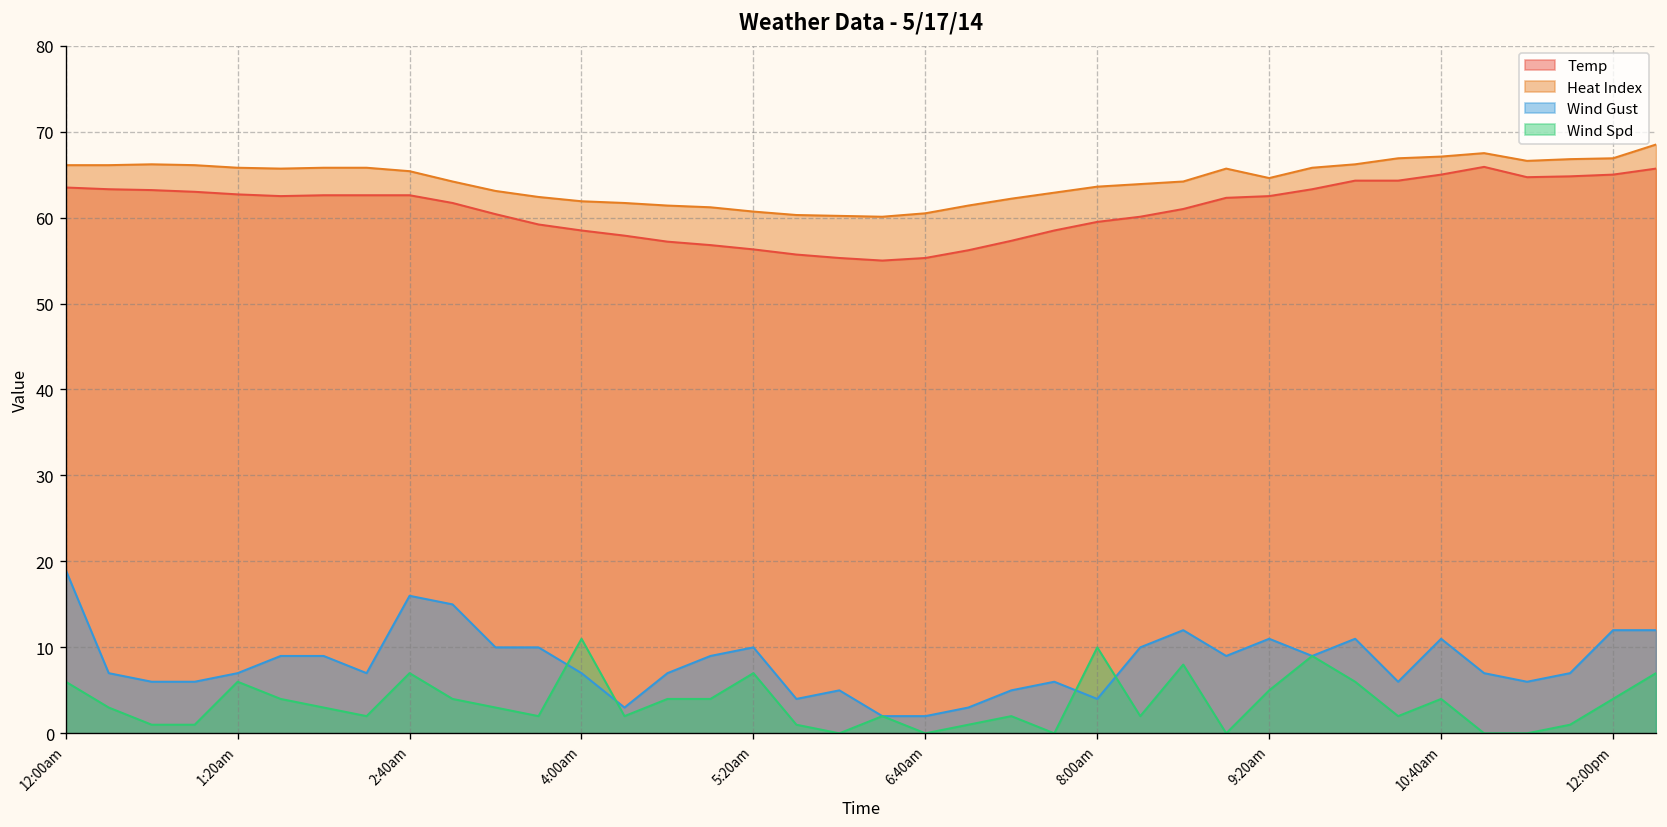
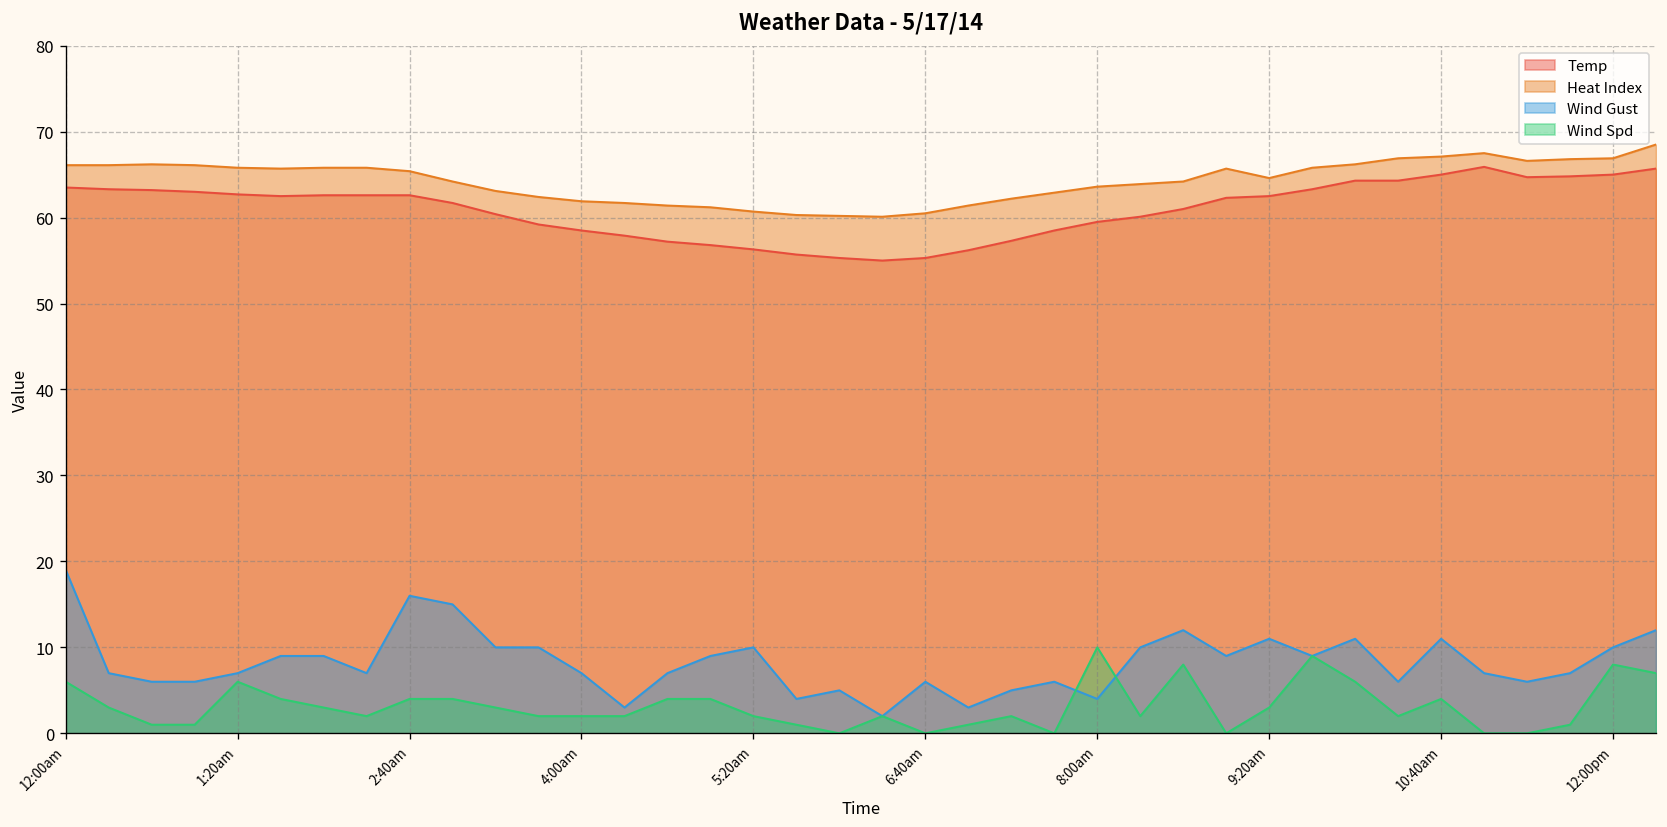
  {
    "Wind Gust": {
      "12:00am": 19,
      "1:20am": 7,
      "2:40am": 16,
      "4:00am": 7,
      "5:20am": 10,
-     "6:40am": 2,
+     "6:40am": 6,
      "8:00am": 4,
      "9:20am": 11,
      "10:40am": 11,
-     "12:00pm": 12
+     "12:00pm": 10
    },
    "Wind Spd": {
      "12:00am": 6,
      "1:20am": 6,
-     "2:40am": 7,
-     "4:00am": 11,
-     "5:20am": 7,
+     "2:40am": 4,
+     "4:00am": 2,
+     "5:20am": 2,
      "6:40am": 0,
      "8:00am": 10,
-     "9:20am": 5,
+     "9:20am": 3,
      "10:40am": 4,
-     "12:00pm": 4
+     "12:00pm": 8
    }
  }
